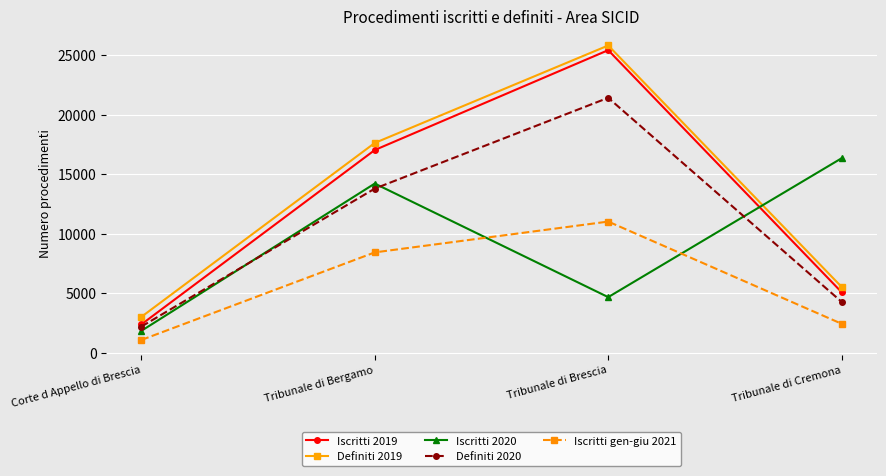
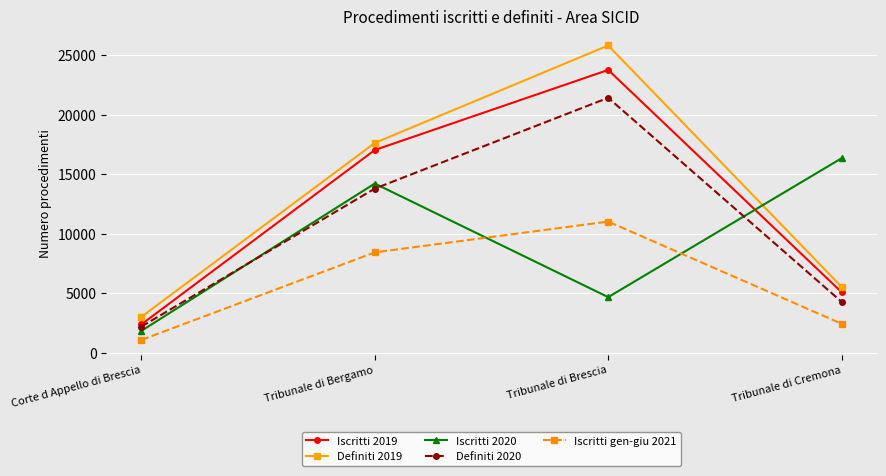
  {
    "Iscritti 2019": {
      "Tribunale di Bergamo": 17000,
-     "Tribunale di Brescia": 25400,
+     "Tribunale di Brescia": 23700,
      "Tribunale di Cremona": 5100
    },
    "Iscritti 2020": {
      "Corte d Appello di Brescia": 1900,
      "Tribunale di Bergamo": 14200,
      "Tribunale di Brescia": 4700,
      "Tribunale di Cremona": 16300
    },
    "Definiti 2020": {
      "Tribunale di Bergamo": 13800,
      "Tribunale di Brescia": 21400,
      "Tribunale di Cremona": 4300
    }
  }
